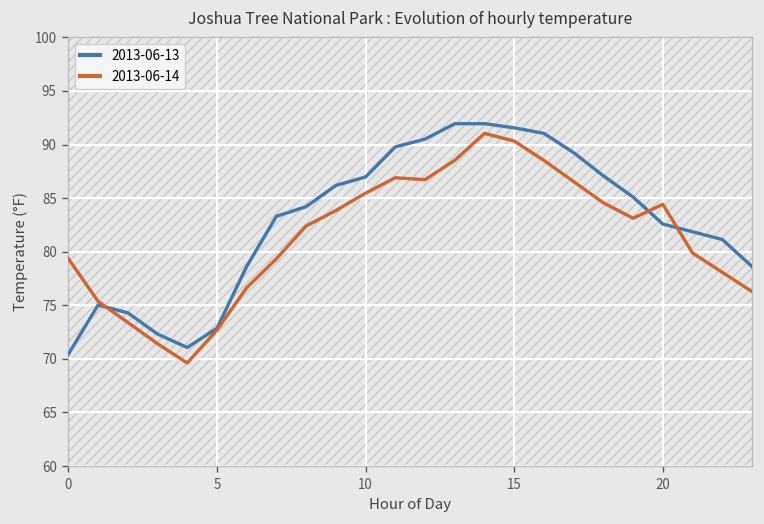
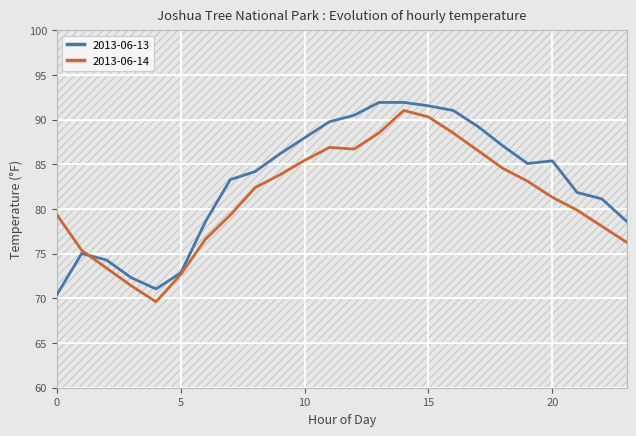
  {
    "2013-06-13": {
      "0": 70,
-     "10": 87,
+     "10": 88,
      "15": 92,
-     "20": 83
+     "20": 85
    },
    "2013-06-14": {
      "0": 79,
      "10": 85,
      "15": 90,
-     "20": 84
+     "20": 81
    }
  }
